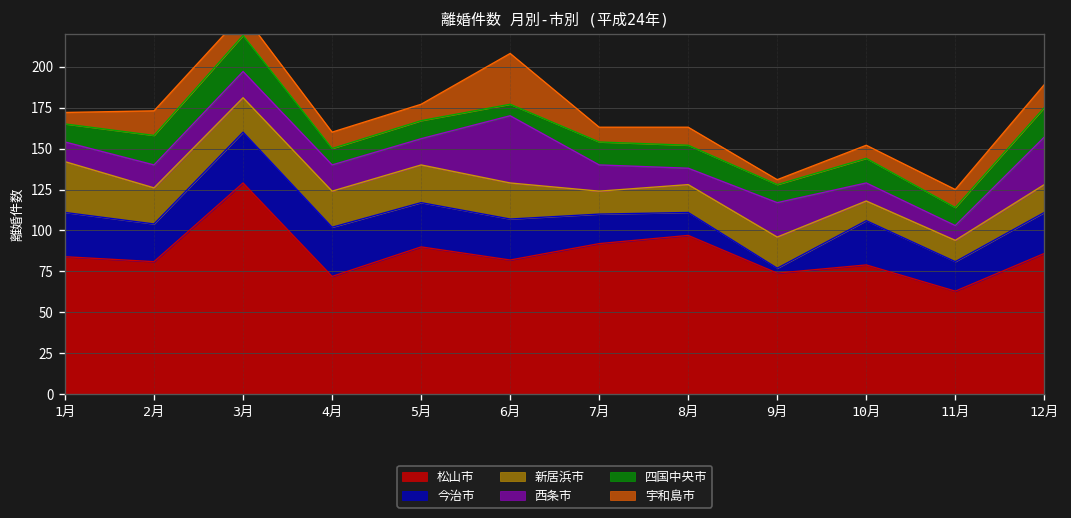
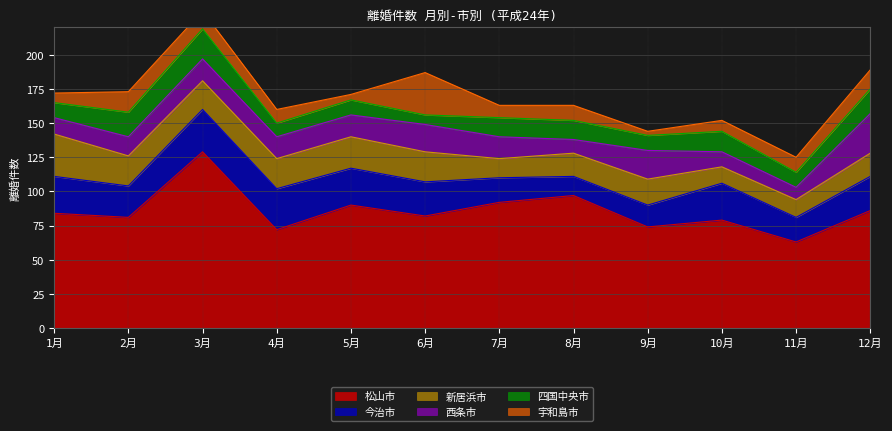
  {
    "松山市": {
      "1月": 84,
      "2月": 81,
      "3月": 129,
      "4月": 72,
      "5月": 90,
      "6月": 82,
      "7月": 92,
      "8月": 97,
      "9月": 74,
      "10月": 79,
      "11月": 63,
      "12月": 86
    },
    "今治市": {
      "1月": 27,
      "2月": 23,
      "3月": 31,
      "4月": 30,
      "5月": 27,
      "6月": 25,
      "7月": 18,
      "8月": 14,
-     "9月": 3,
+     "9月": 16,
      "10月": 27,
      "11月": 18,
      "12月": 25
    },
    "新居浜市": {
      "1月": 31,
      "2月": 22,
      "3月": 21,
      "4月": 22,
      "5月": 23,
      "6月": 22,
      "7月": 14,
      "8月": 17,
      "9月": 19,
      "10月": 12,
      "11月": 13,
      "12月": 17
    },
    "西条市": {
      "1月": 12,
      "2月": 14,
      "3月": 16,
      "4月": 16,
      "5月": 16,
-     "6月": 41,
+     "6月": 20,
      "7月": 16,
      "8月": 10,
      "9月": 21,
      "10月": 11,
      "11月": 9,
      "12月": 29
    },
    "四国中央市": {
      "1月": 11,
      "2月": 18,
      "3月": 22,
      "4月": 10,
      "5月": 11,
      "6月": 7,
      "7月": 14,
      "8月": 14,
      "9月": 11,
      "10月": 15,
      "11月": 11,
      "12月": 18
    },
    "宇和島市": {
      "1月": 7,
      "2月": 15,
      "4月": 10,
-     "5月": 10,
+     "5月": 4,
      "6月": 31,
      "7月": 9,
      "8月": 11,
      "9月": 3,
      "10月": 8,
      "11月": 11,
      "12月": 14
    }
  }
